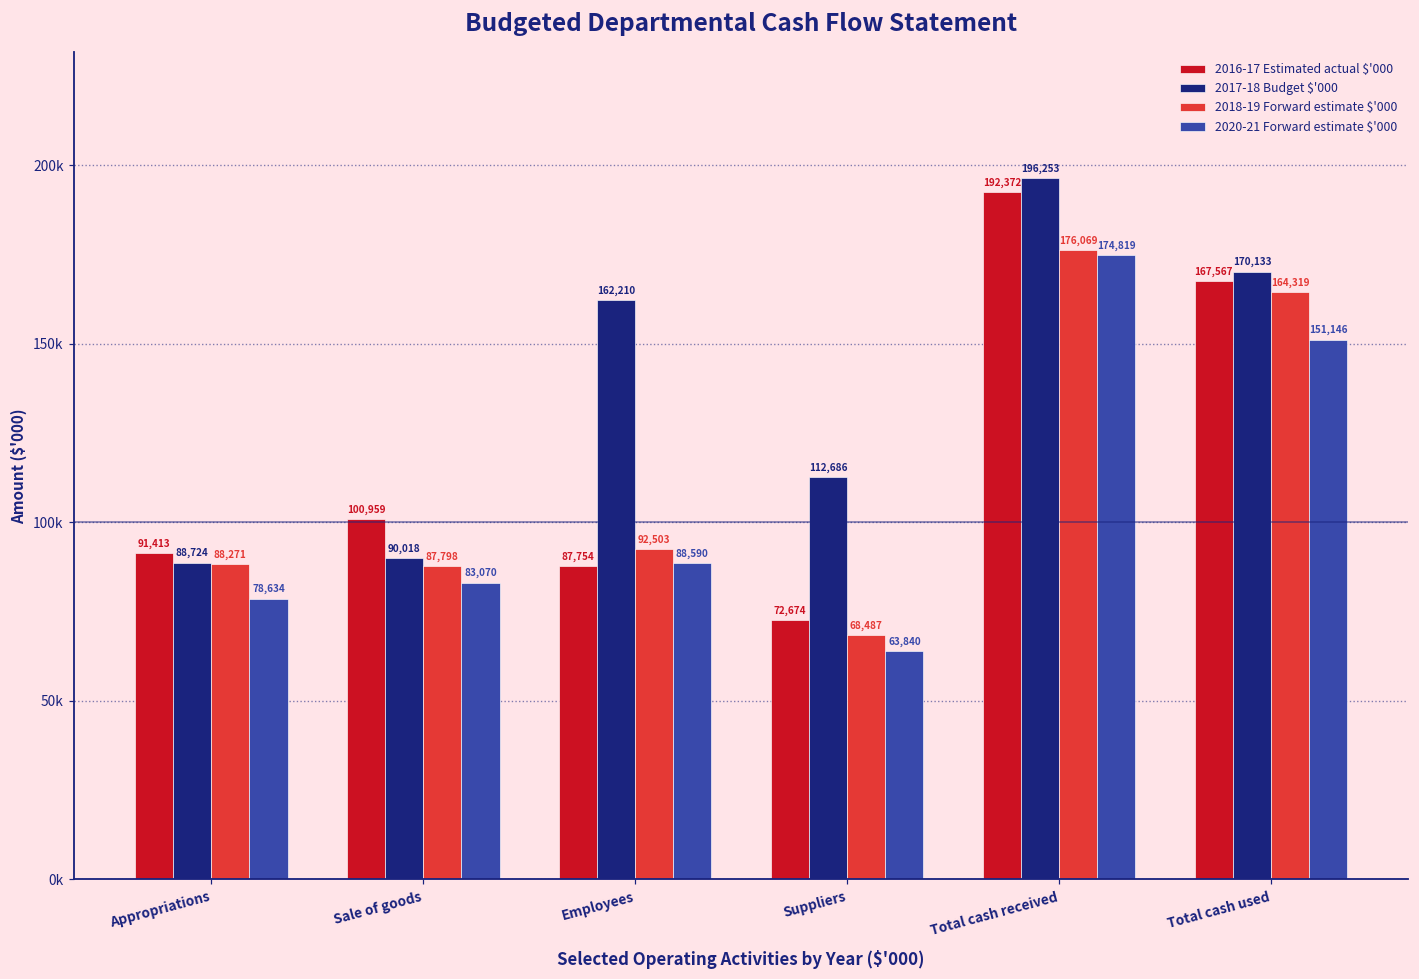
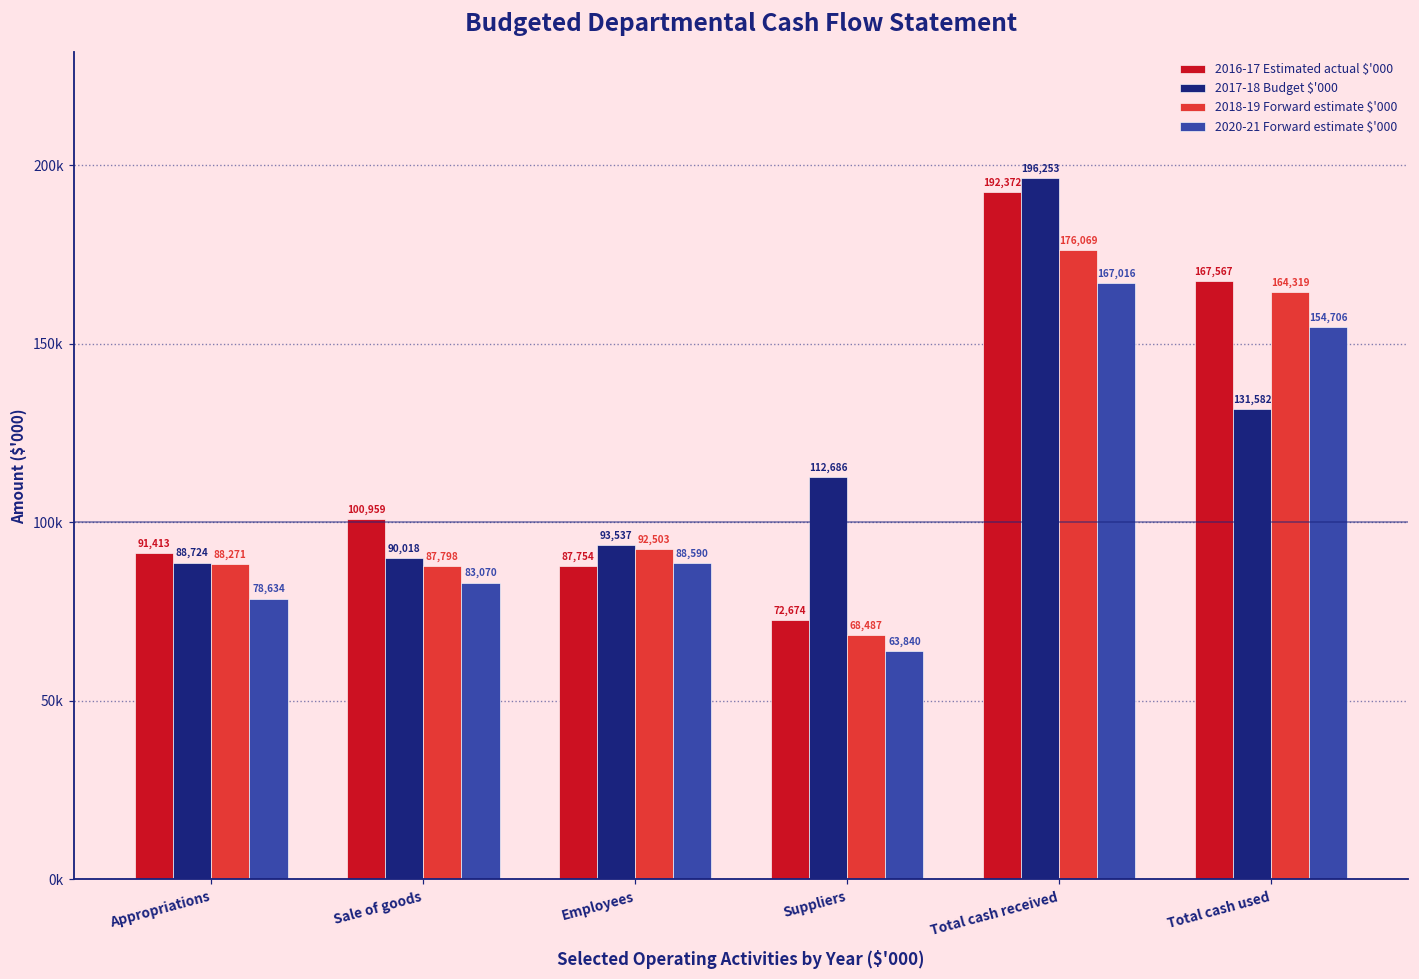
  {
    "2017-18 Budget $'000": {
      "Appropriations": "88,724",
      "Sale of goods": "90,018",
-     "Employees": "162,210",
+     "Employees": "93,537",
      "Suppliers": "112,686",
      "Total cash received": "196,253",
-     "Total cash used": "170,133"
+     "Total cash used": "131,582"
    },
    "2020-21 Forward estimate $'000": {
      "Appropriations": "78,634",
      "Sale of goods": "83,070",
      "Employees": "88,590",
      "Suppliers": "63,840",
-     "Total cash received": "174,819",
-     "Total cash used": "151,146"
+     "Total cash received": "167,016",
+     "Total cash used": "154,706"
    }
  }
